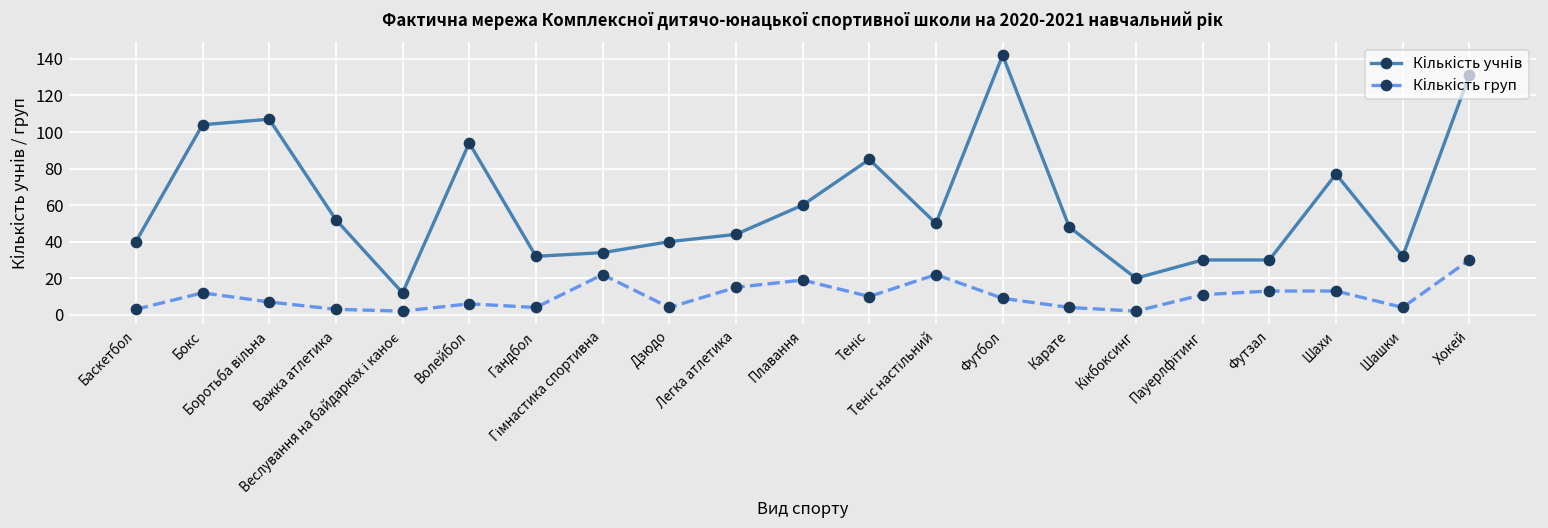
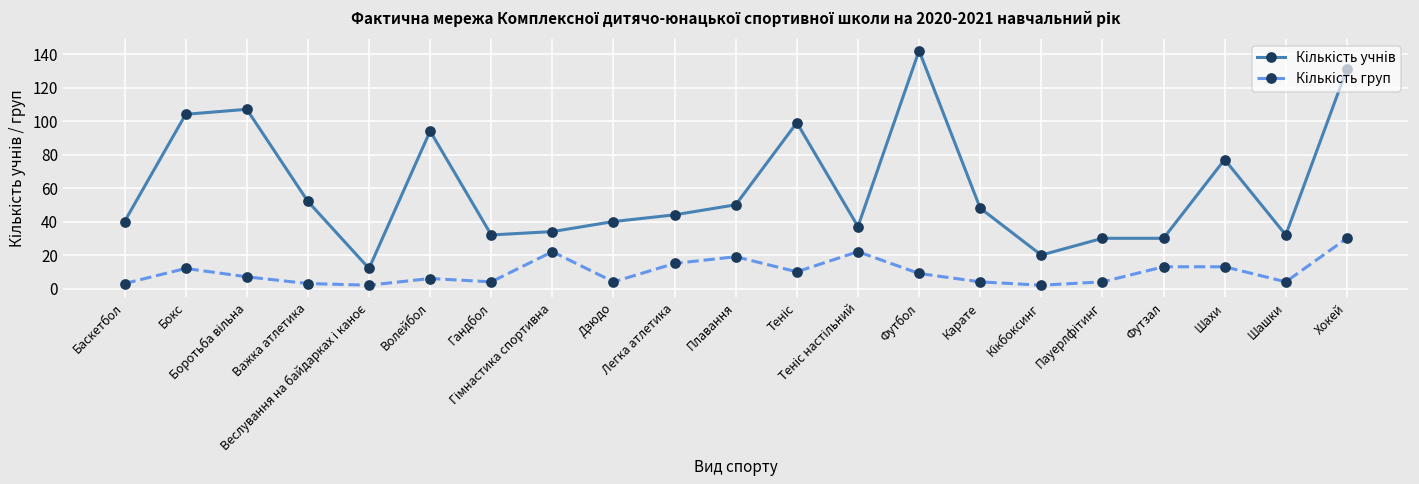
  {
    "Кількість учнів": {
      "Баскетбол": 40,
      "Бокс": 104,
      "Боротьба вільна": 107,
      "Важка атлетика": 52,
      "Веслування на байдарках і каноє": 12,
      "Волейбол": 94,
      "Гандбол": 32,
      "Гімнастика спортивна": 34,
      "Дзюдо": 40,
      "Легка атлетика": 44,
-     "Плавання": 60,
-     "Теніс": 85,
-     "Теніс настільний": 50,
+     "Плавання": 50,
+     "Теніс": 99,
+     "Теніс настільний": 37,
      "Футбол": 142,
      "Карате": 48,
      "Кікбоксинг": 20,
      "Пауерлфітинг": 30,
      "Футзал": 30,
      "Шахи": 77,
      "Шашки": 32
    },
    "Кількість груп": {
      "Баскетбол": 3,
      "Бокс": 12,
      "Боротьба вільна": 7,
      "Важка атлетика": 3,
      "Веслування на байдарках і каноє": 2,
      "Волейбол": 6,
      "Гандбол": 4,
      "Гімнастика спортивна": 22,
      "Дзюдо": 4,
      "Легка атлетика": 15,
      "Плавання": 19,
      "Теніс": 10,
      "Теніс настільний": 22,
      "Футбол": 9,
      "Карате": 4,
      "Кікбоксинг": 2,
-     "Пауерлфітинг": 11,
+     "Пауерлфітинг": 4,
      "Футзал": 13,
      "Шахи": 13,
      "Шашки": 4,
      "Хокей": 30
    }
  }
